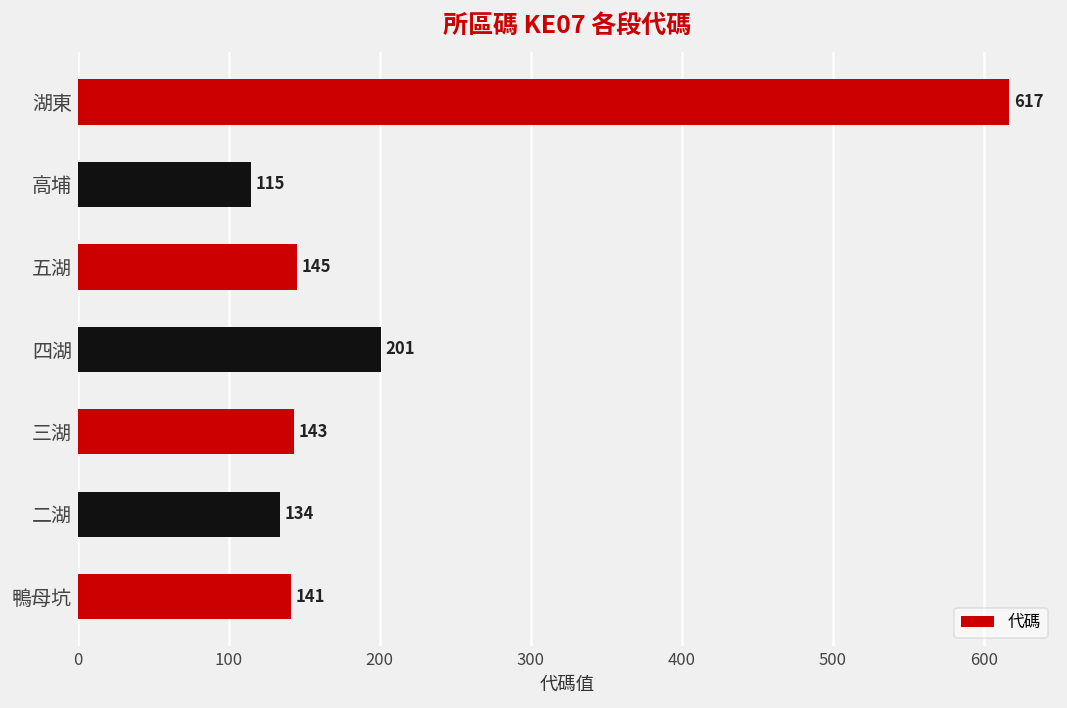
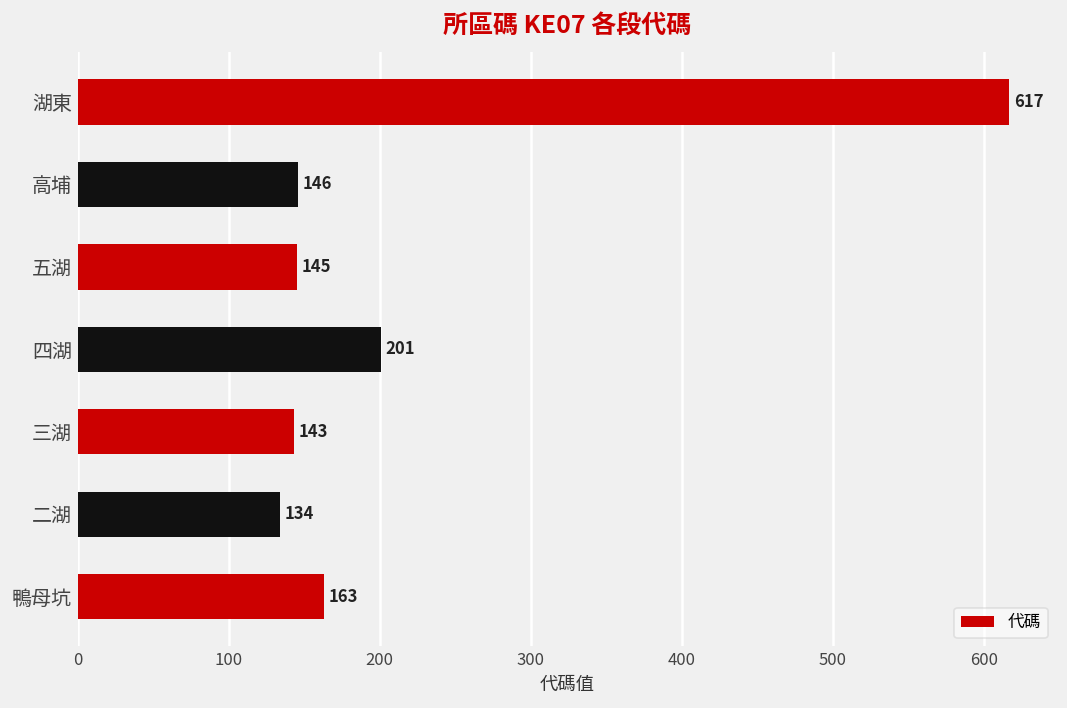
  {
    "湖東": 617,
-   "高埔": 115,
+   "高埔": 146,
    "五湖": 145,
    "四湖": 201,
    "三湖": 143,
    "二湖": 134,
-   "鴨母坑": 141
+   "鴨母坑": 163
  }
